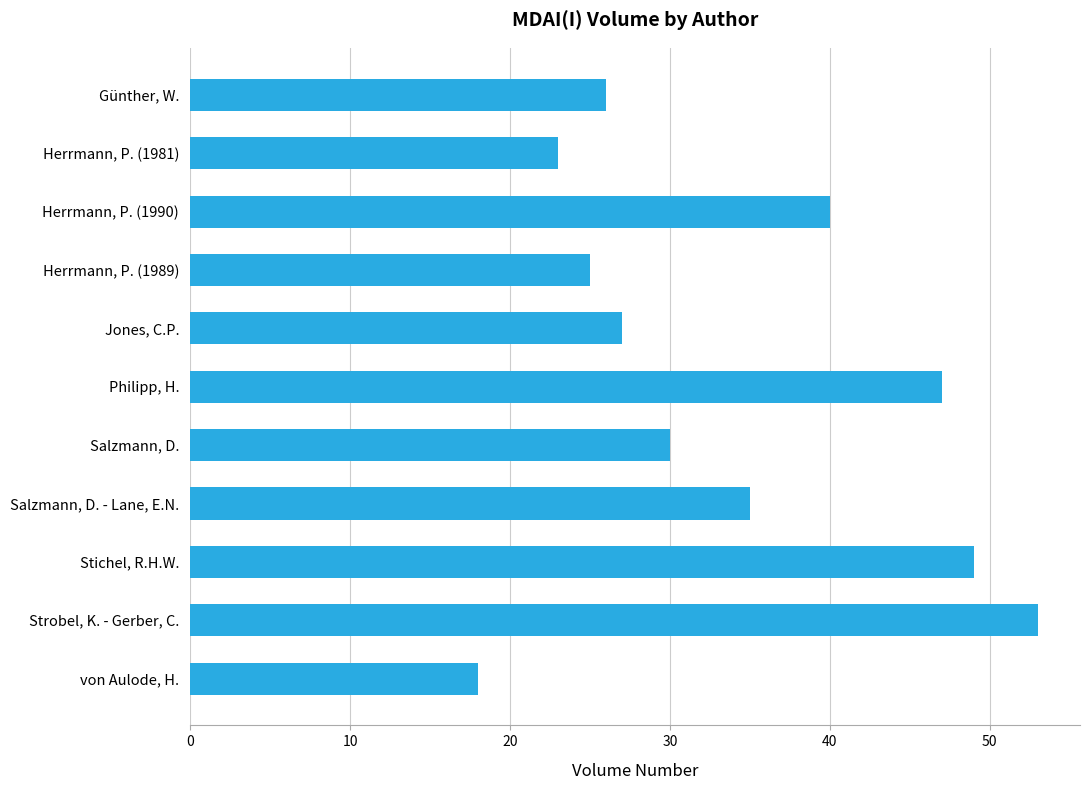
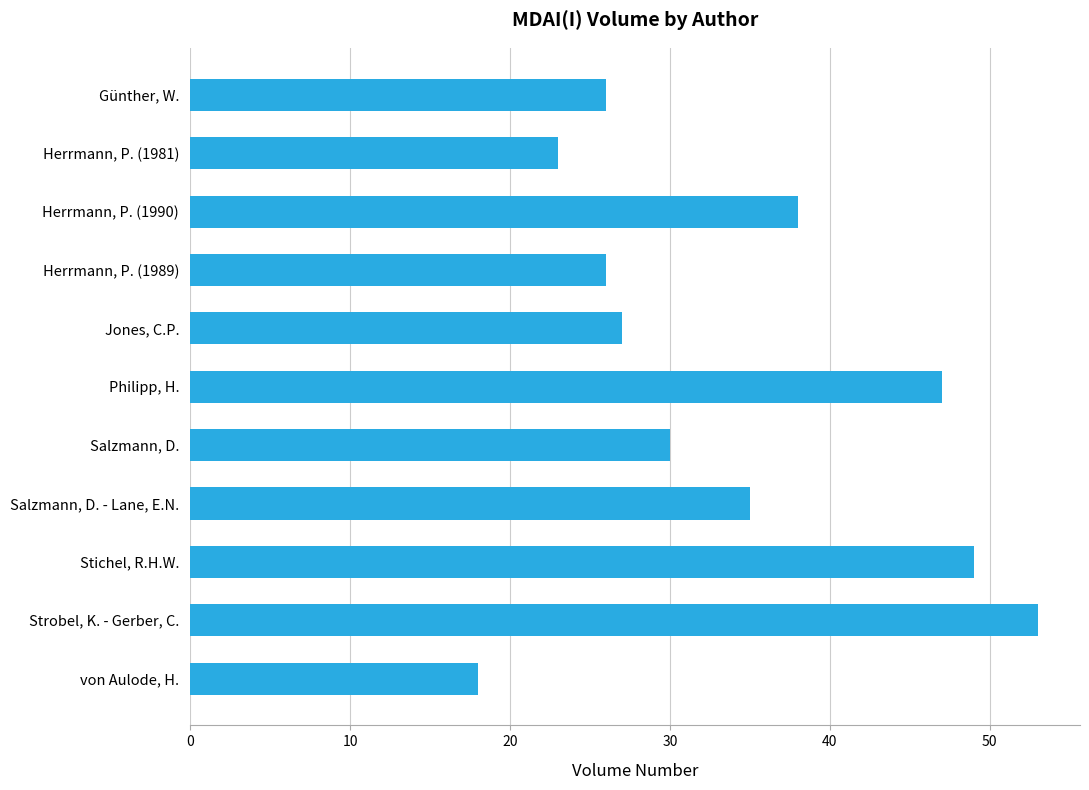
  {
    "Günther, W.": 26,
    "Herrmann, P. (1981)": 23,
-   "Herrmann, P. (1990)": 40,
-   "Herrmann, P. (1989)": 25,
+   "Herrmann, P. (1990)": 38,
+   "Herrmann, P. (1989)": 26,
    "Jones, C.P.": 27,
    "Philipp, H.": 47,
    "Salzmann, D.": 30,
    "Salzmann, D. - Lane, E.N.": 35,
    "Stichel, R.H.W.": 49,
    "Strobel, K. - Gerber, C.": 53,
    "von Aulode, H.": 18
  }
